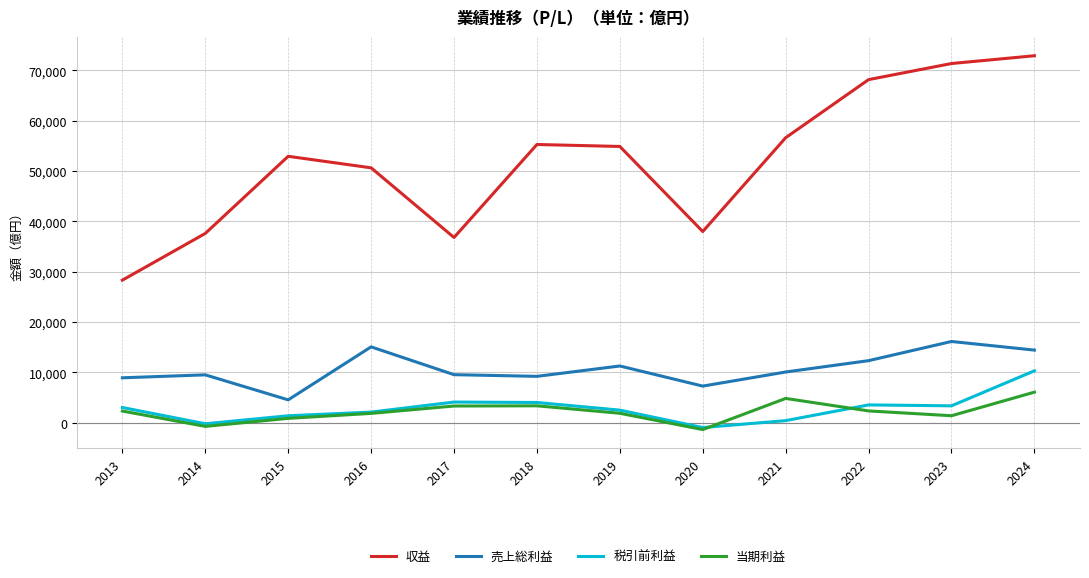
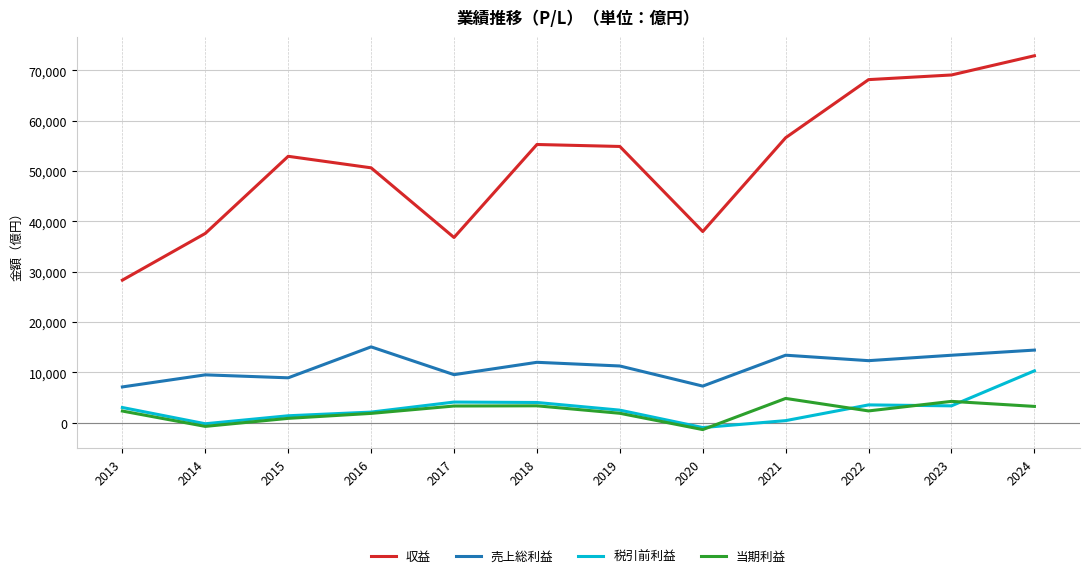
  {
    "収益": {
      "2013": "28,000",
      "2014": "38,000",
      "2015": "53,000",
      "2016": "51,000",
      "2017": "37,000",
      "2018": "55,000",
      "2019": "55,000",
      "2020": "38,000",
      "2021": "57,000",
      "2022": "68,000",
-     "2023": "71,000",
+     "2023": "69,000",
      "2024": "73,000"
    },
    "売上総利益": {
-     "2013": "9,000",
+     "2013": "7,000",
      "2014": "10,000",
-     "2015": "5,000",
+     "2015": "9,000",
      "2016": "15,000",
      "2017": "10,000",
-     "2018": "9,000",
+     "2018": "12,000",
      "2019": "11,000",
      "2020": "7,000",
-     "2021": "10,000",
+     "2021": "13,000",
      "2022": "12,000",
-     "2023": "16,000",
+     "2023": "13,000",
      "2024": "14,000"
    },
    "税引前利益": {
      "2013": "3,000",
      "2014": "0",
      "2015": "1,000",
      "2017": "4,000",
      "2018": "4,000",
      "2019": "3,000",
      "2021": "0",
      "2022": "4,000",
      "2023": "3,000",
      "2024": "10,000"
    },
    "当期利益": {
      "2013": "2,000",
      "2014": "-1,000",
      "2015": "1,000",
      "2017": "3,000",
      "2018": "3,000",
      "2019": "2,000",
      "2021": "5,000",
      "2022": "2,000",
-     "2023": "1,000",
-     "2024": "6,000"
+     "2023": "4,000",
+     "2024": "3,000"
    }
  }
